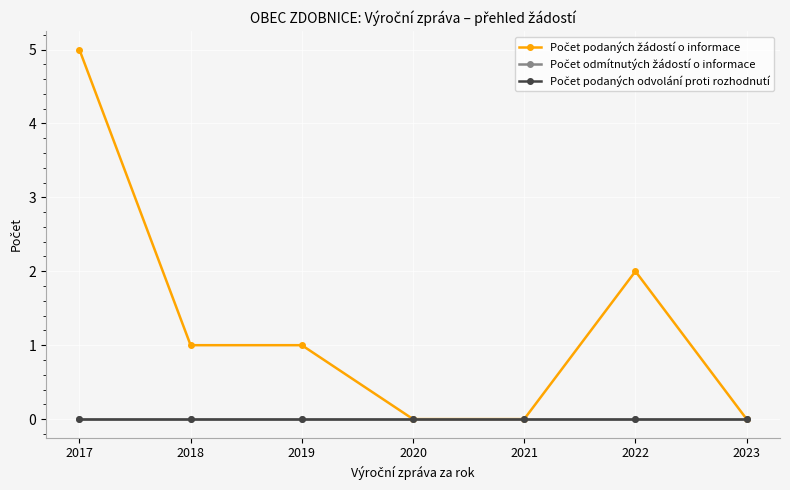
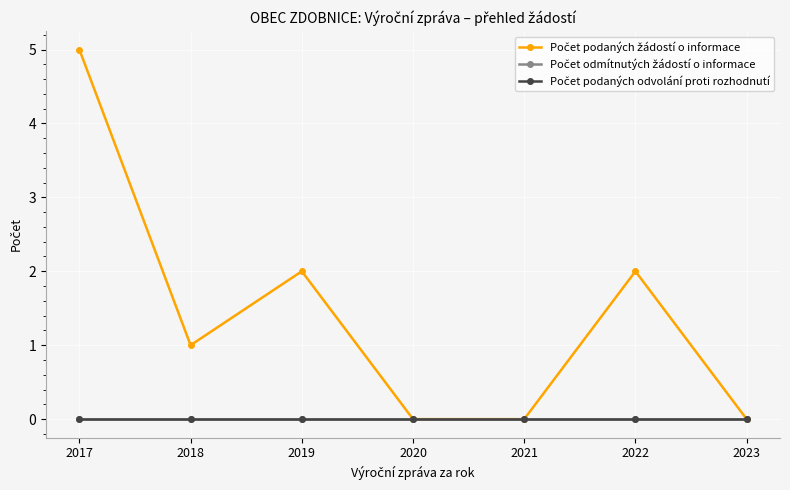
  {
    "Počet podaných žádostí o informace": {
      "2017": 5,
      "2018": 1,
-     "2019": 1,
+     "2019": 2,
      "2022": 2
    },
    "Počet podaných odvolání proti rozhodnutí": {
      "2017": 0,
      "2018": 0,
      "2019": 0,
      "2022": 0
    }
  }
